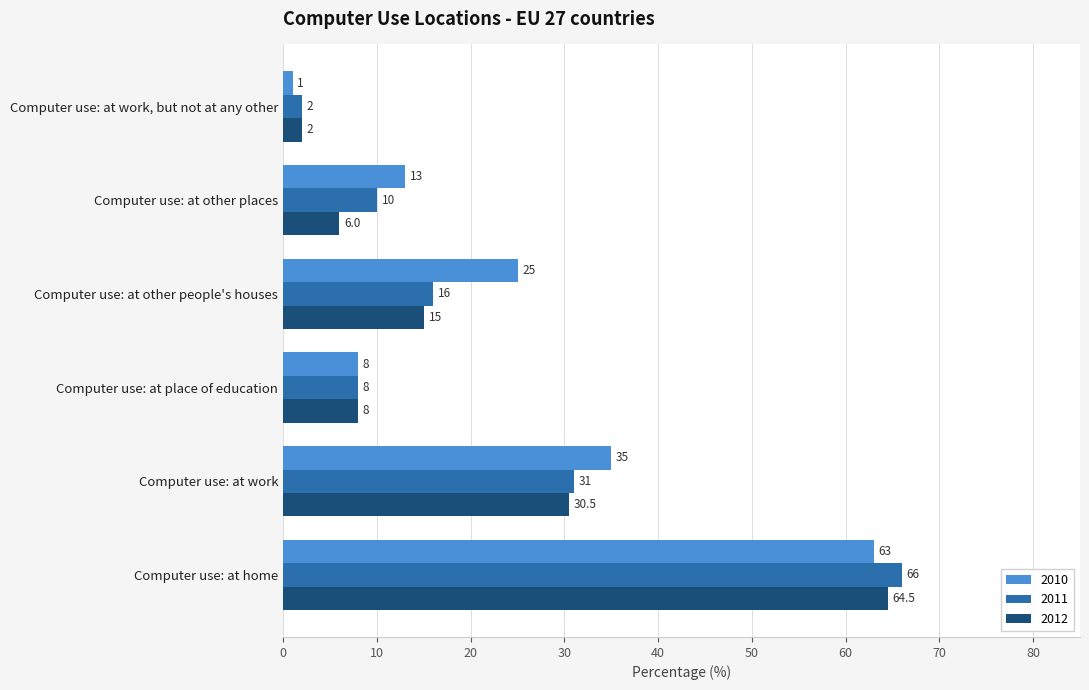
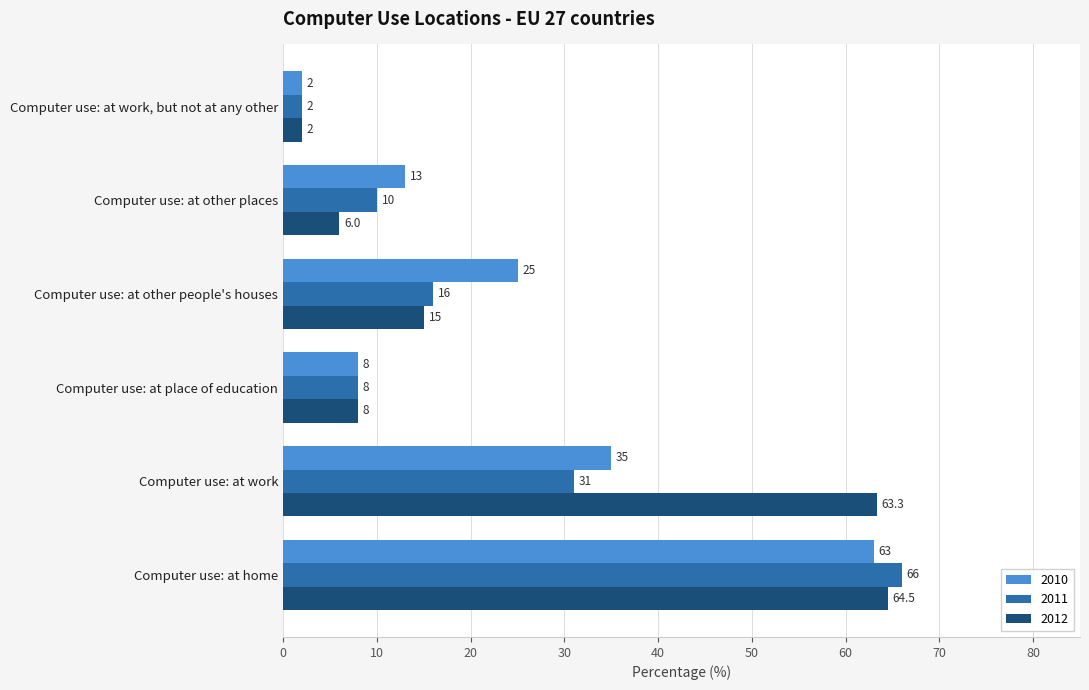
  {
    "2010": {
-     "Computer use: at work, but not at any other": 1,
+     "Computer use: at work, but not at any other": 2,
      "Computer use: at other places": 13,
      "Computer use: at other people's houses": 25,
      "Computer use: at place of education": 8,
      "Computer use: at work": 35,
      "Computer use: at home": 63
    },
    "2011": {
      "Computer use: at work, but not at any other": 2,
      "Computer use: at other places": 10,
      "Computer use: at other people's houses": 16,
      "Computer use: at place of education": 8,
      "Computer use: at work": 31,
      "Computer use: at home": 66
    },
    "2012": {
      "Computer use: at work, but not at any other": 2,
      "Computer use: at other places": 6.0,
      "Computer use: at other people's houses": 15,
      "Computer use: at place of education": 8,
-     "Computer use: at work": 30.5,
+     "Computer use: at work": 63.3,
      "Computer use: at home": 64.5
    }
  }
